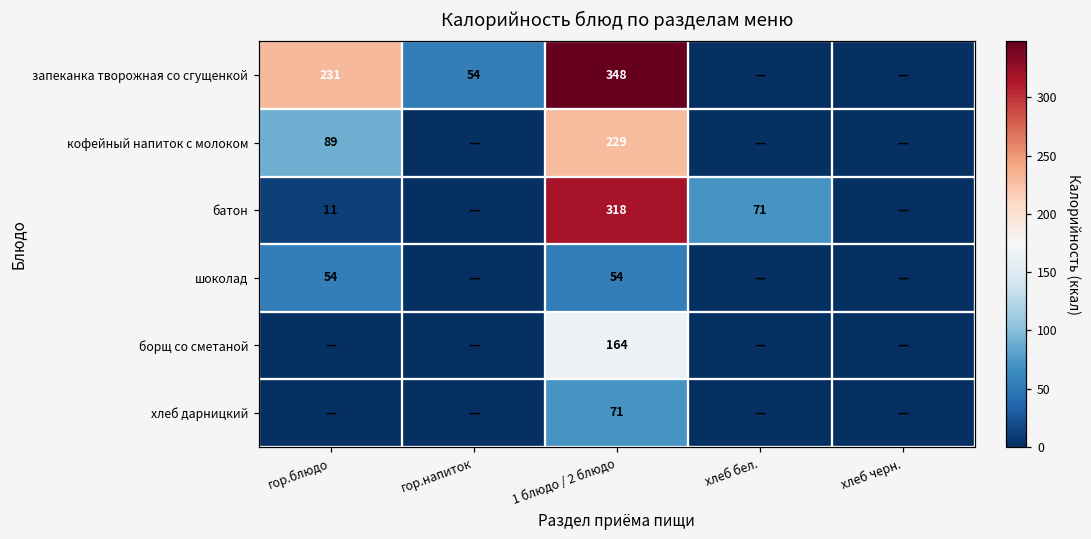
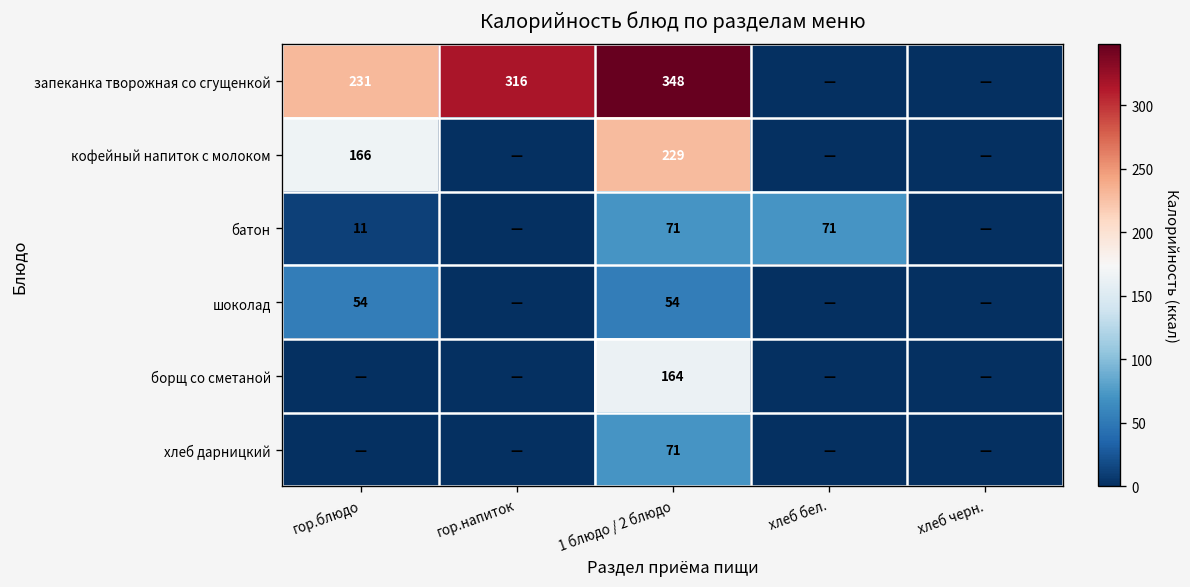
  {
    "запеканка творожная со сгущенкой": {
      "гор.блюдо": 231,
-     "гор.напиток": 54,
+     "гор.напиток": 316,
      "1 блюдо / 2 блюдо": 348
    },
    "кофейный напиток с молоком": {
-     "гор.блюдо": 89,
+     "гор.блюдо": 166,
      "1 блюдо / 2 блюдо": 229
    },
    "батон": {
      "гор.блюдо": 11,
-     "1 блюдо / 2 блюдо": 318,
+     "1 блюдо / 2 блюдо": 71,
      "хлеб бел.": 71
    },
    "шоколад": {
      "гор.блюдо": 54,
      "1 блюдо / 2 блюдо": 54
    },
    "борщ со сметаной": {
      "1 блюдо / 2 блюдо": 164
    },
    "хлеб дарницкий": {
      "1 блюдо / 2 блюдо": 71
    }
  }
